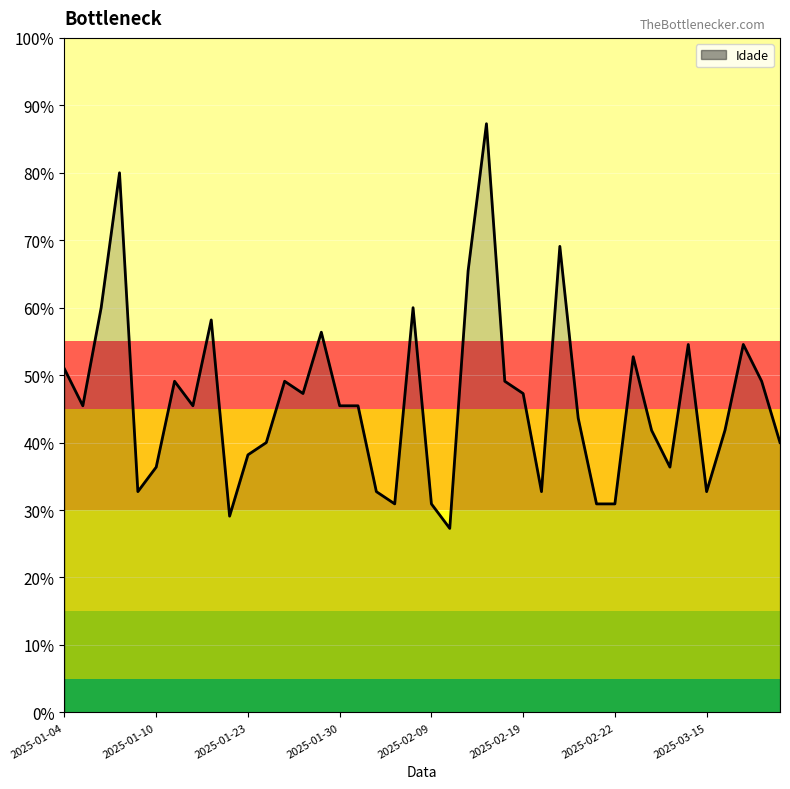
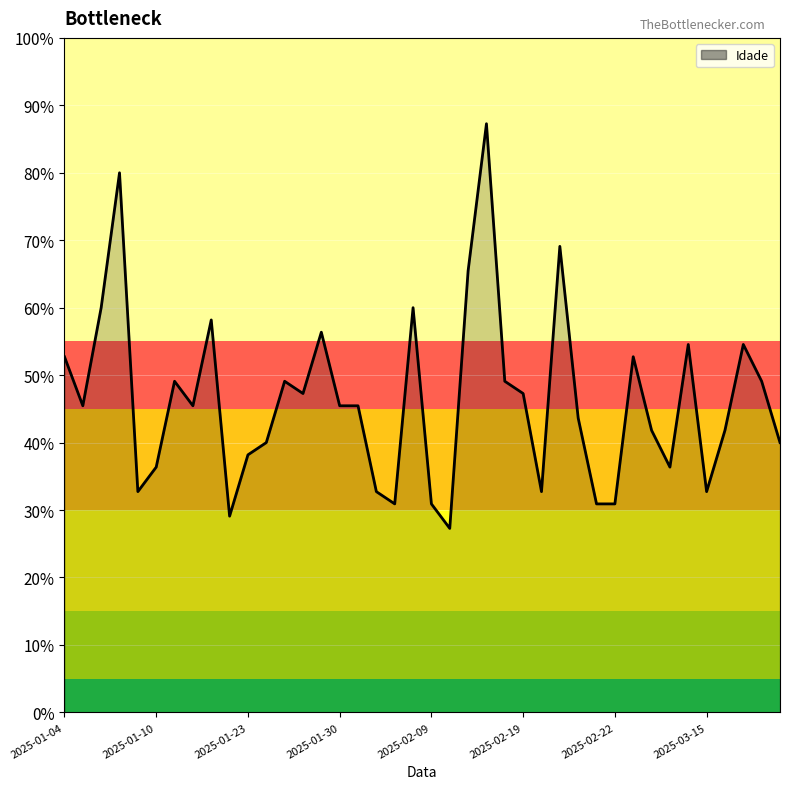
  {
-   "2025-01-04": "51%",
+   "2025-01-04": "53%",
    "2025-01-23": "38%",
    "2025-03-15": "33%"
  }
